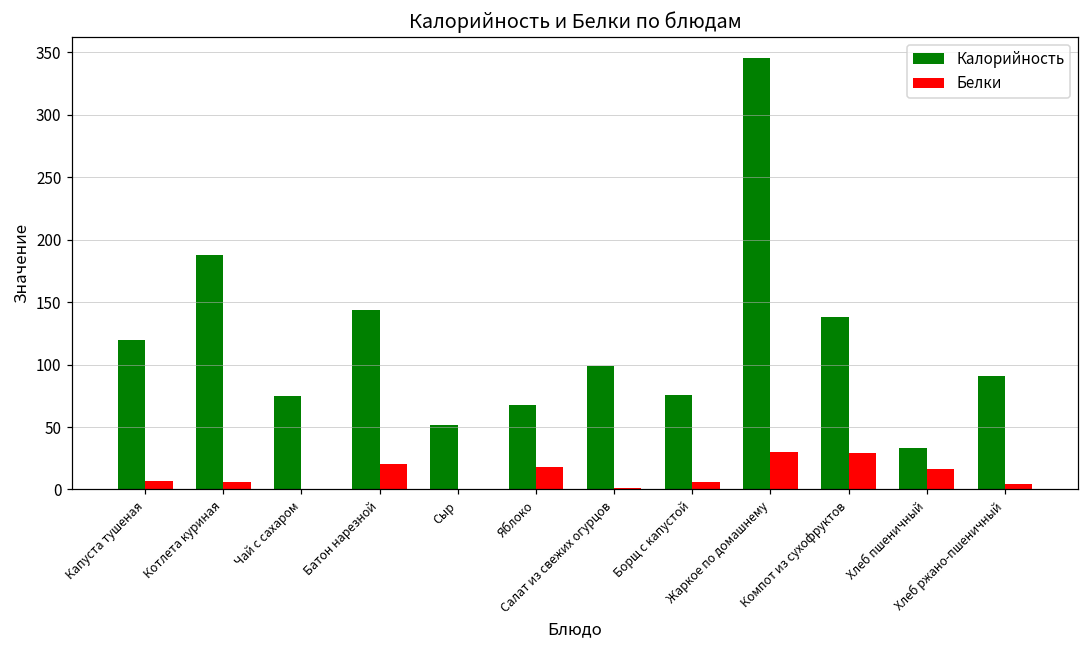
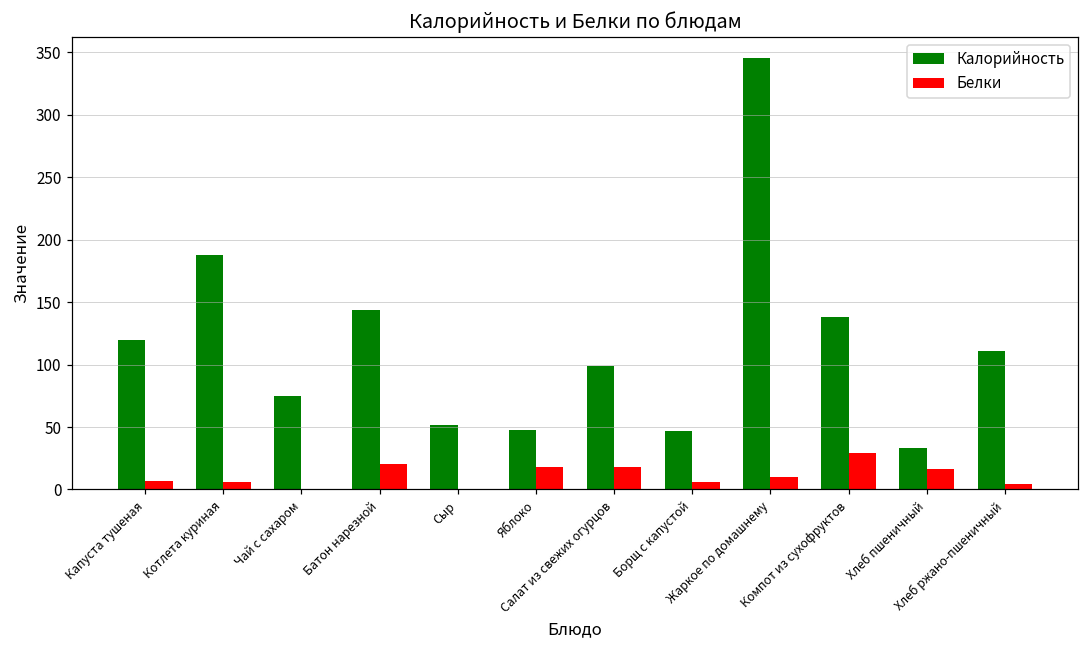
  {
    "Калорийность": {
      "Капуста тушеная": 120,
      "Котлета куриная": 188,
      "Чай с сахаром": 75,
      "Батон нарезной": 144,
      "Сыр": 52,
-     "Яблоко": 68,
+     "Яблоко": 48,
      "Салат из свежих огурцов": 99,
-     "Борщ с капустой": 76,
+     "Борщ с капустой": 47,
      "Жаркое по домашнему": 345,
      "Компот из сухофруктов": 138,
      "Хлеб пшеничный": 33,
-     "Хлеб ржано-пшеничный": 91
+     "Хлеб ржано-пшеничный": 111
    },
    "Белки": {
      "Капуста тушеная": 7,
      "Котлета куриная": 6,
      "Чай с сахаром": 0,
      "Батон нарезной": 20,
      "Яблоко": 18,
-     "Салат из свежих огурцов": 1,
+     "Салат из свежих огурцов": 18,
      "Борщ с капустой": 6,
-     "Жаркое по домашнему": 30,
+     "Жаркое по домашнему": 10,
      "Компот из сухофруктов": 29,
      "Хлеб пшеничный": 16,
      "Хлеб ржано-пшеничный": 4
    }
  }
